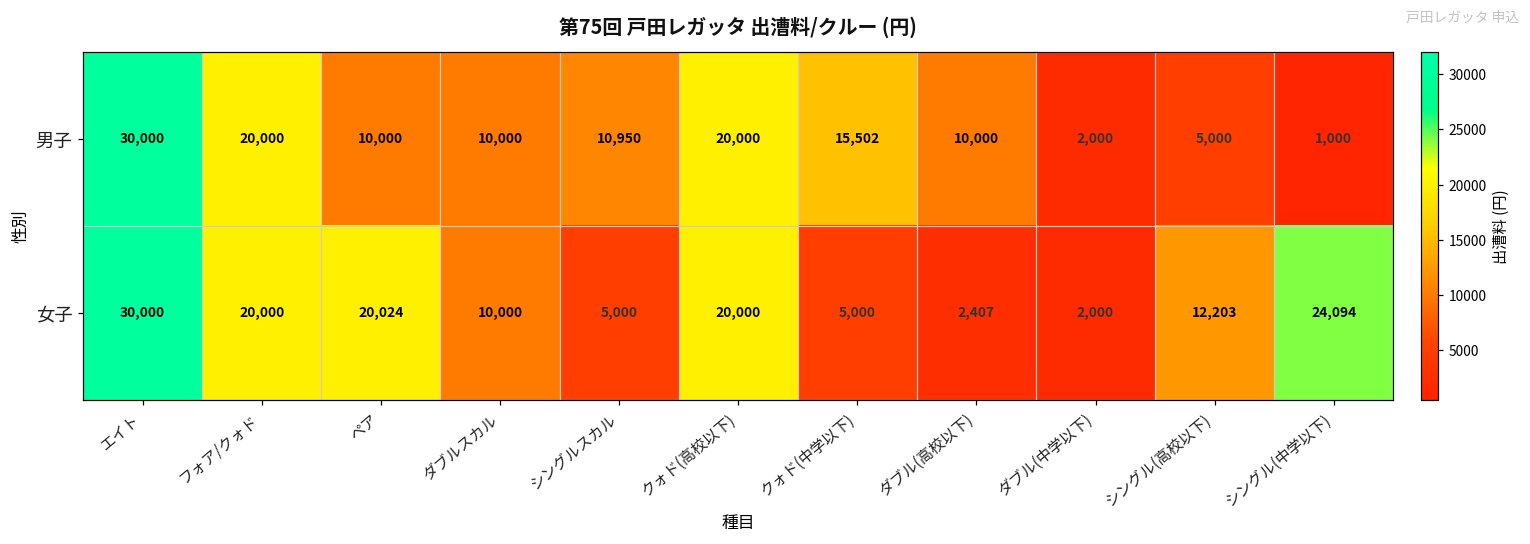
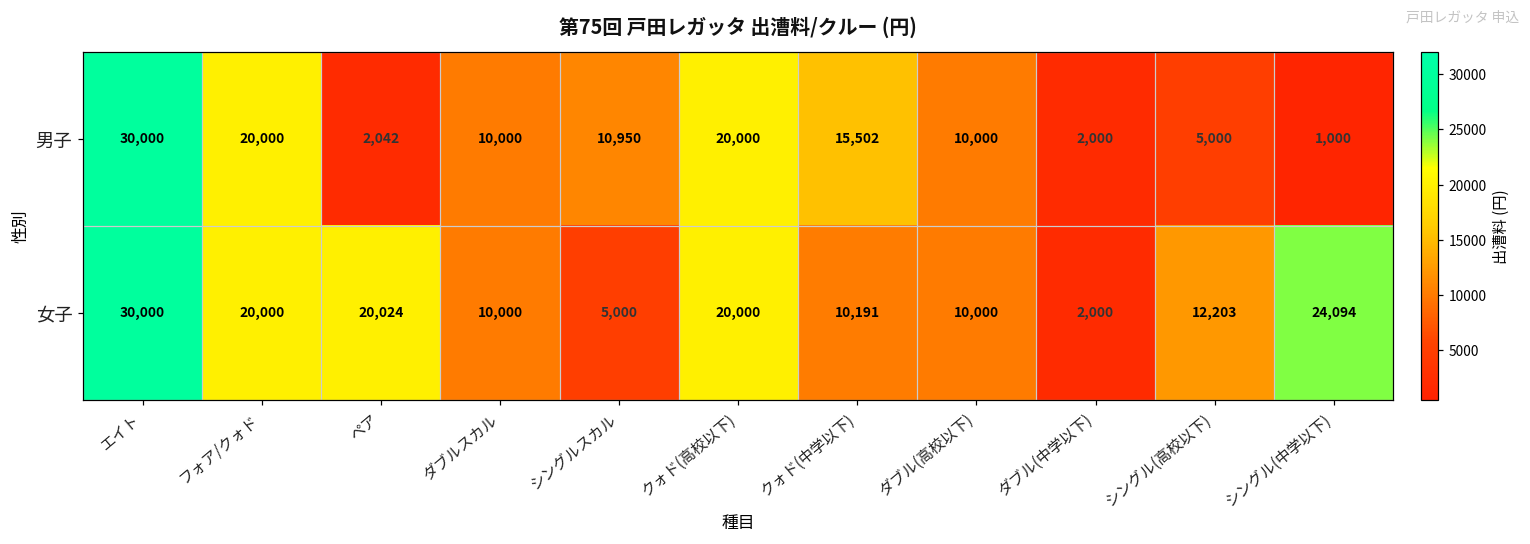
  {
    "男子": {
      "エイト": "30,000",
      "フォア/クォド": "20,000",
-     "ペア": "10,000",
+     "ペア": "2,042",
      "ダブルスカル": "10,000",
      "シングルスカル": "10,950",
      "クォド(高校以下)": "20,000",
      "クォド(中学以下)": "15,502",
      "ダブル(高校以下)": "10,000",
      "ダブル(中学以下)": "2,000",
      "シングル(高校以下)": "5,000",
      "シングル(中学以下)": "1,000"
    },
    "女子": {
      "エイト": "30,000",
      "フォア/クォド": "20,000",
      "ペア": "20,024",
      "ダブルスカル": "10,000",
      "シングルスカル": "5,000",
      "クォド(高校以下)": "20,000",
-     "クォド(中学以下)": "5,000",
-     "ダブル(高校以下)": "2,407",
+     "クォド(中学以下)": "10,191",
+     "ダブル(高校以下)": "10,000",
      "ダブル(中学以下)": "2,000",
      "シングル(高校以下)": "12,203",
      "シングル(中学以下)": "24,094"
    }
  }
